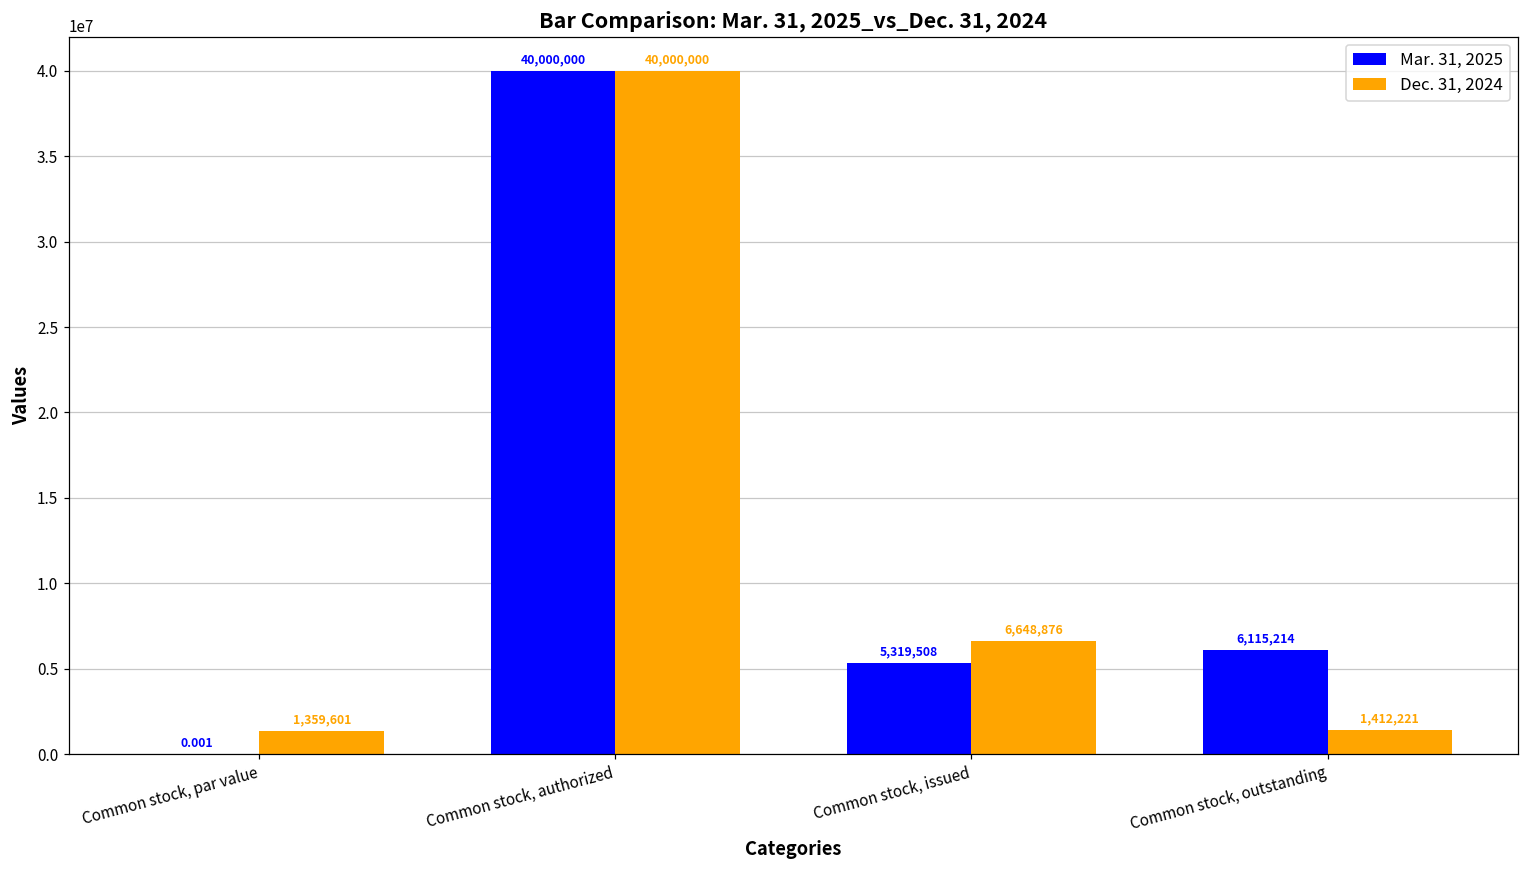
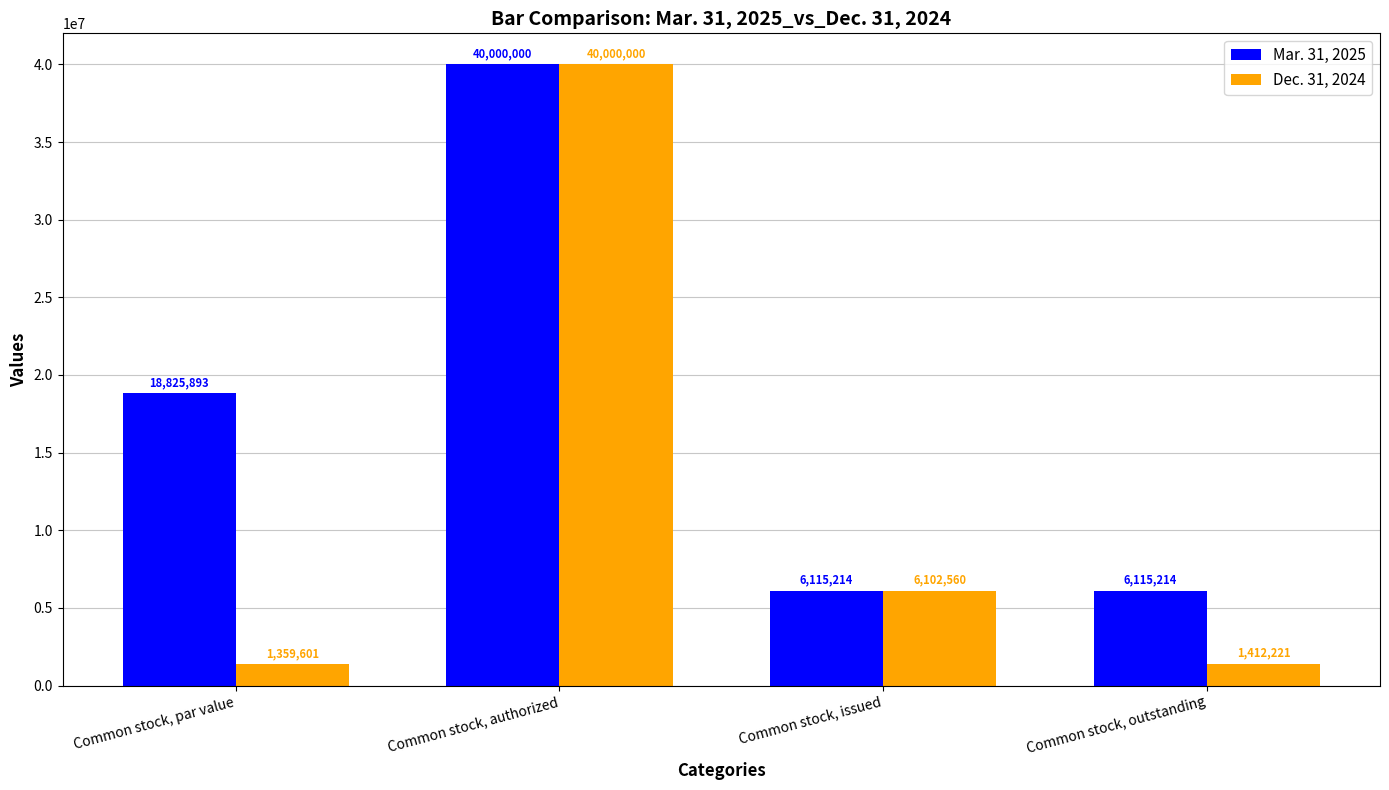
  {
    "Mar. 31, 2025": {
-     "Common stock, par value": "0.001",
+     "Common stock, par value": "18,825,893",
      "Common stock, authorized": "40,000,000",
-     "Common stock, issued": "5,319,508",
+     "Common stock, issued": "6,115,214",
      "Common stock, outstanding": "6,115,214"
    },
    "Dec. 31, 2024": {
      "Common stock, par value": "1,359,601",
      "Common stock, authorized": "40,000,000",
-     "Common stock, issued": "6,648,876",
+     "Common stock, issued": "6,102,560",
      "Common stock, outstanding": "1,412,221"
    }
  }
